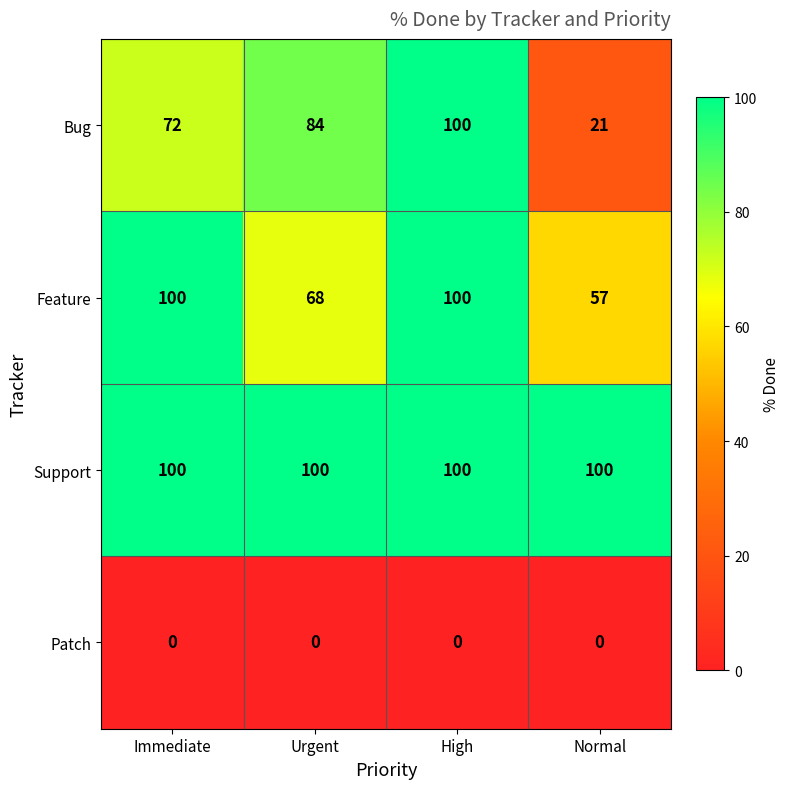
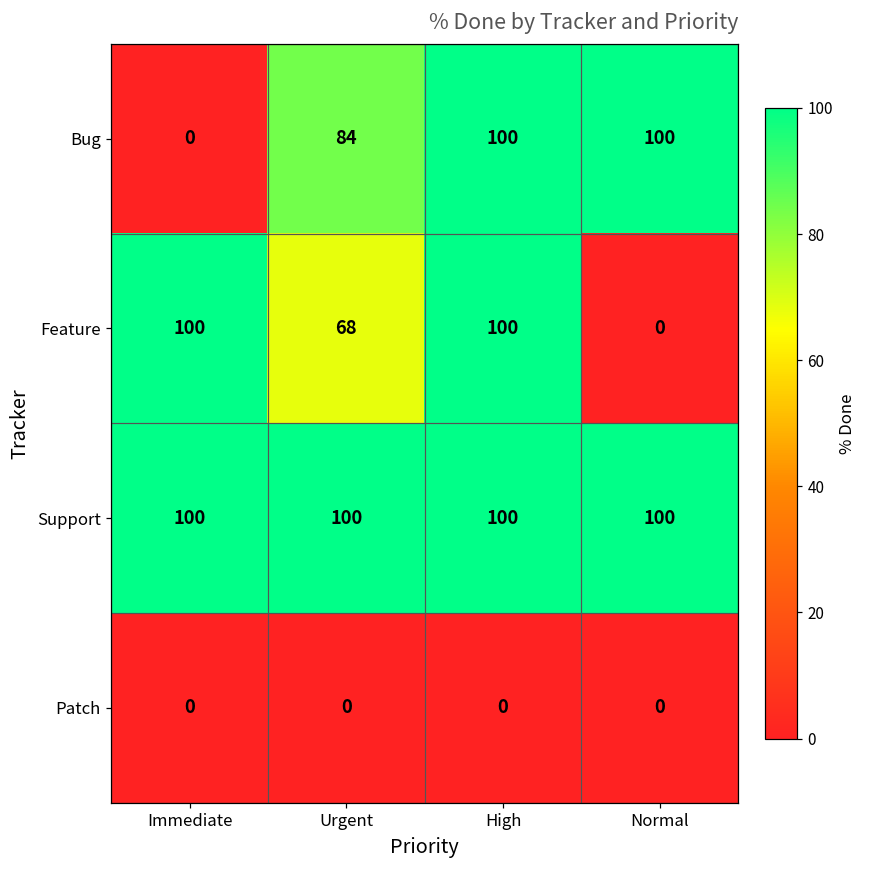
  {
    "Bug": {
-     "Immediate": 72,
+     "Immediate": 0,
      "Urgent": 84,
      "High": 100,
-     "Normal": 21
+     "Normal": 100
    },
    "Feature": {
      "Immediate": 100,
      "Urgent": 68,
      "High": 100,
-     "Normal": 57
+     "Normal": 0
    },
    "Support": {
      "Immediate": 100,
      "Urgent": 100,
      "High": 100,
      "Normal": 100
    },
    "Patch": {
      "Immediate": 0,
      "Urgent": 0,
      "High": 0,
      "Normal": 0
    }
  }
